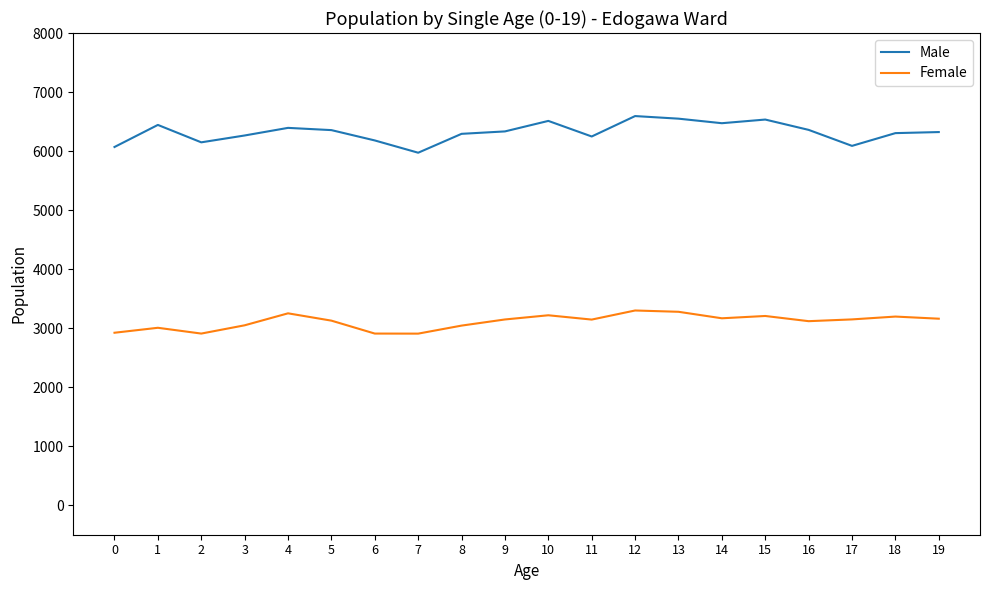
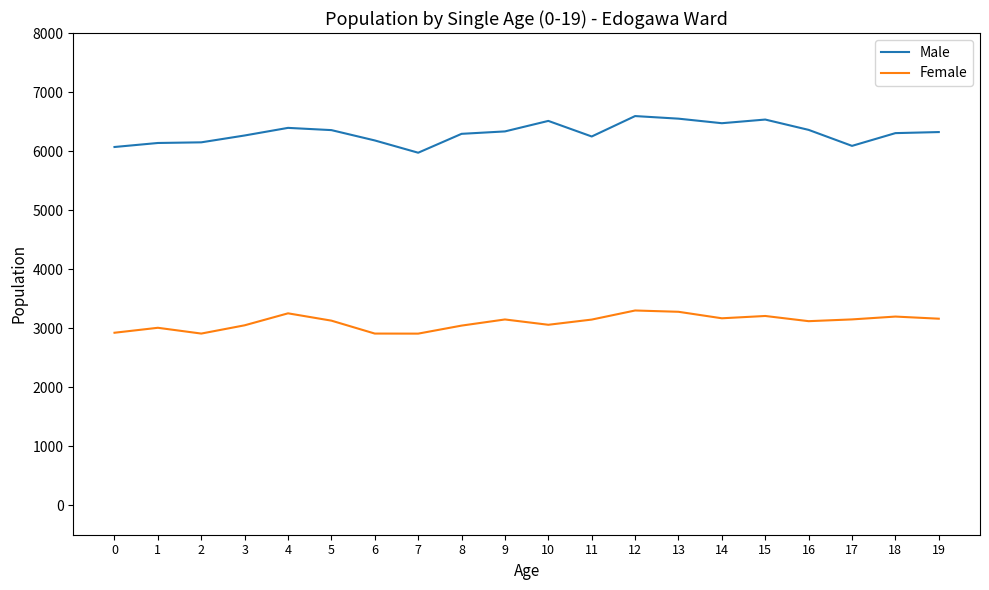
  {
    "Male": {
      "0": 6100,
-     "1": 6400,
+     "1": 6100,
      "2": 6100,
      "3": 6300,
      "4": 6400,
      "5": 6400,
      "6": 6200,
      "7": 6000,
      "8": 6300,
      "9": 6300,
      "10": 6500,
      "11": 6200,
      "12": 6600,
      "13": 6500,
      "14": 6500,
      "15": 6500,
      "16": 6400,
      "17": 6100,
      "18": 6300,
      "19": 6300
    },
    "Female": {
      "0": 2900,
      "1": 3000,
      "2": 2900,
      "3": 3000,
      "4": 3300,
      "5": 3100,
      "6": 2900,
      "7": 2900,
      "8": 3000,
      "9": 3100,
-     "10": 3200,
+     "10": 3100,
      "11": 3100,
      "12": 3300,
      "13": 3300,
      "14": 3200,
      "15": 3200,
      "16": 3100,
      "17": 3100,
      "18": 3200,
      "19": 3200
    }
  }
